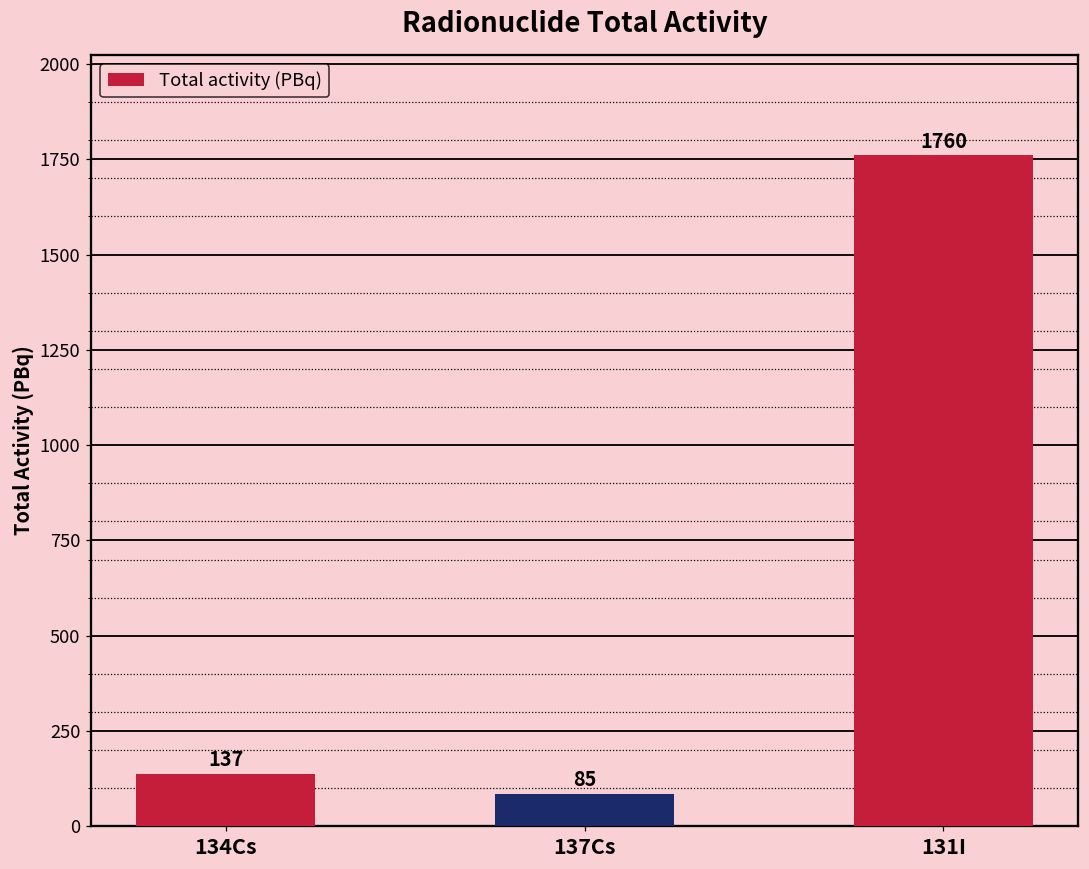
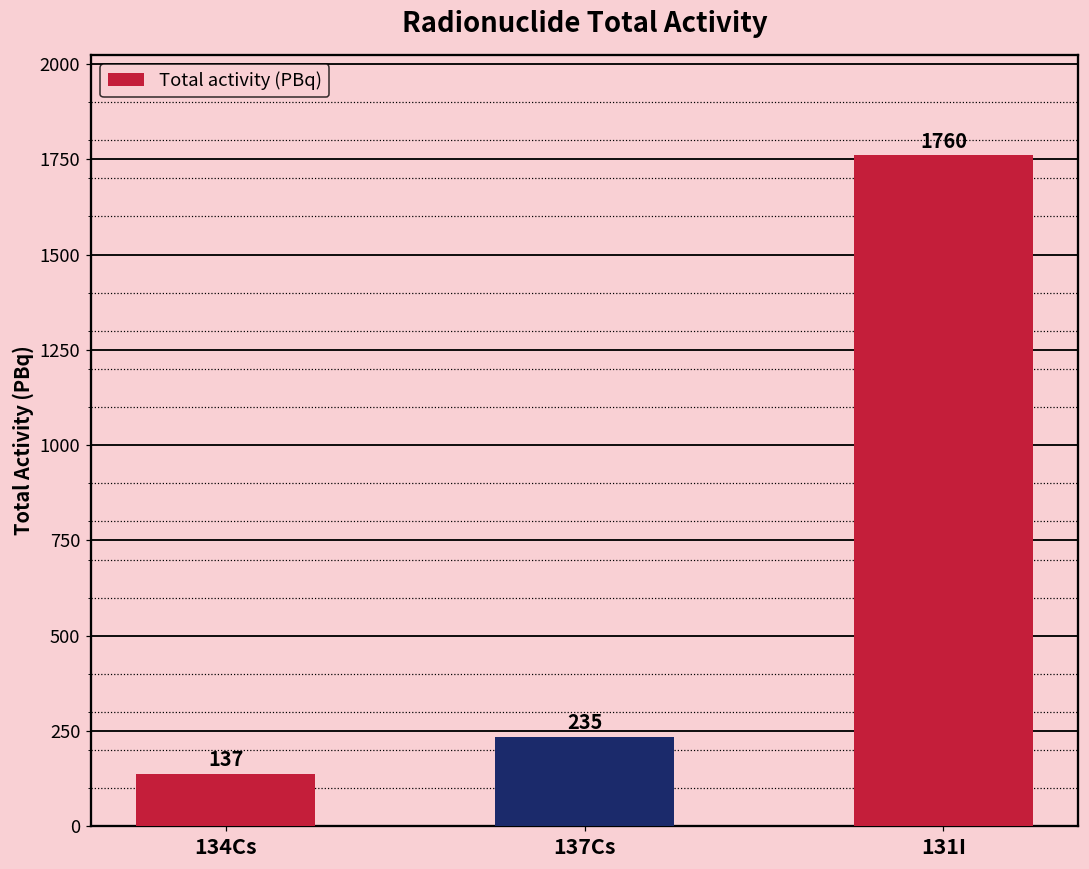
  {
    "134Cs": 137,
-   "137Cs": 85,
+   "137Cs": 235,
    "131I": 1760
  }
